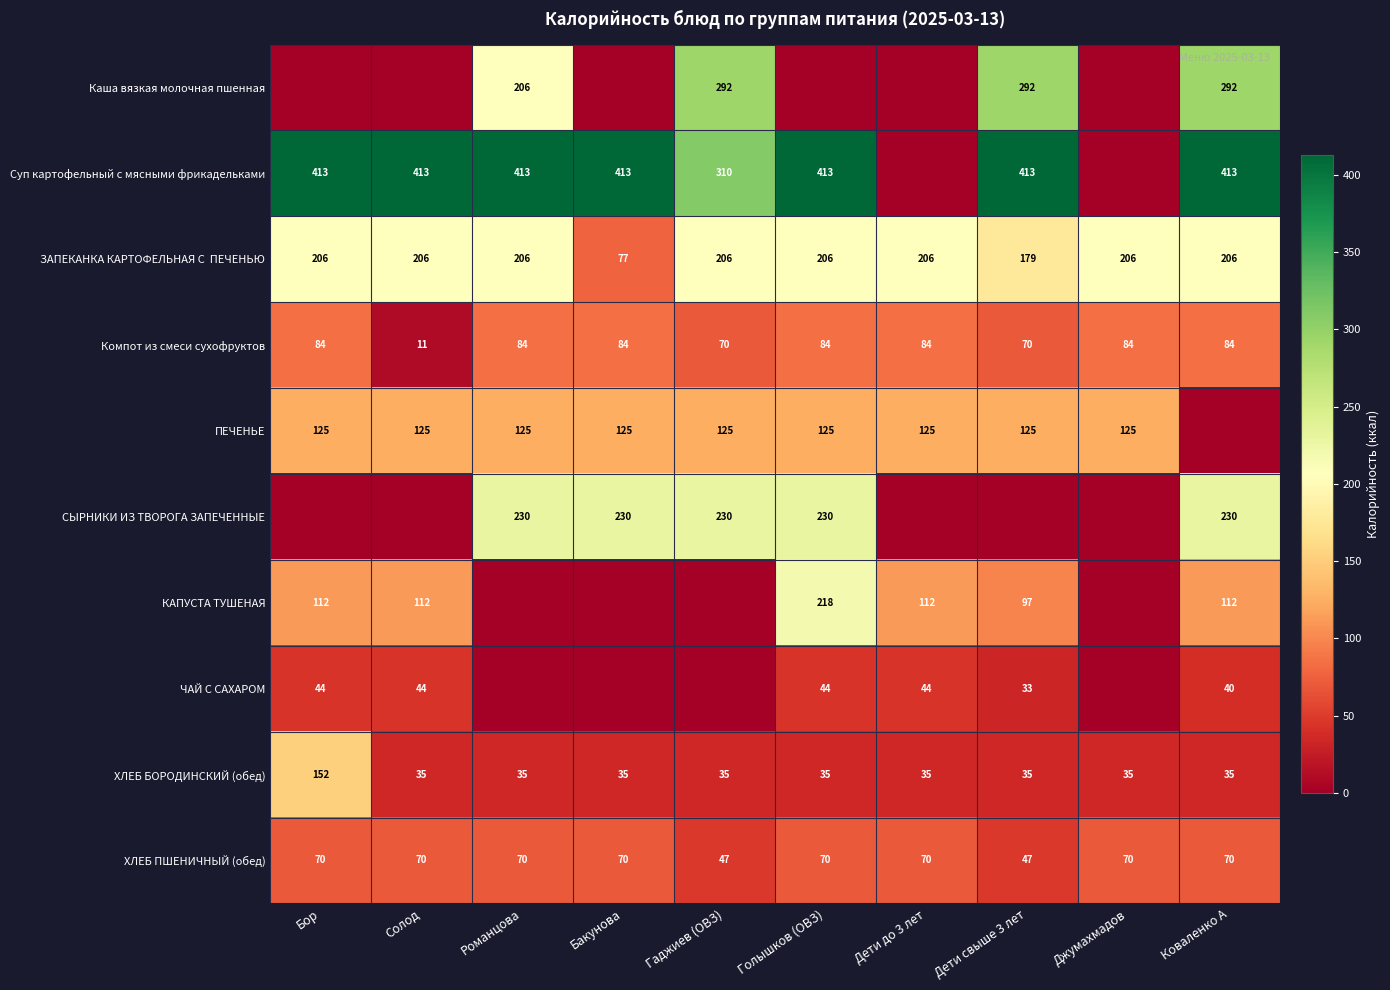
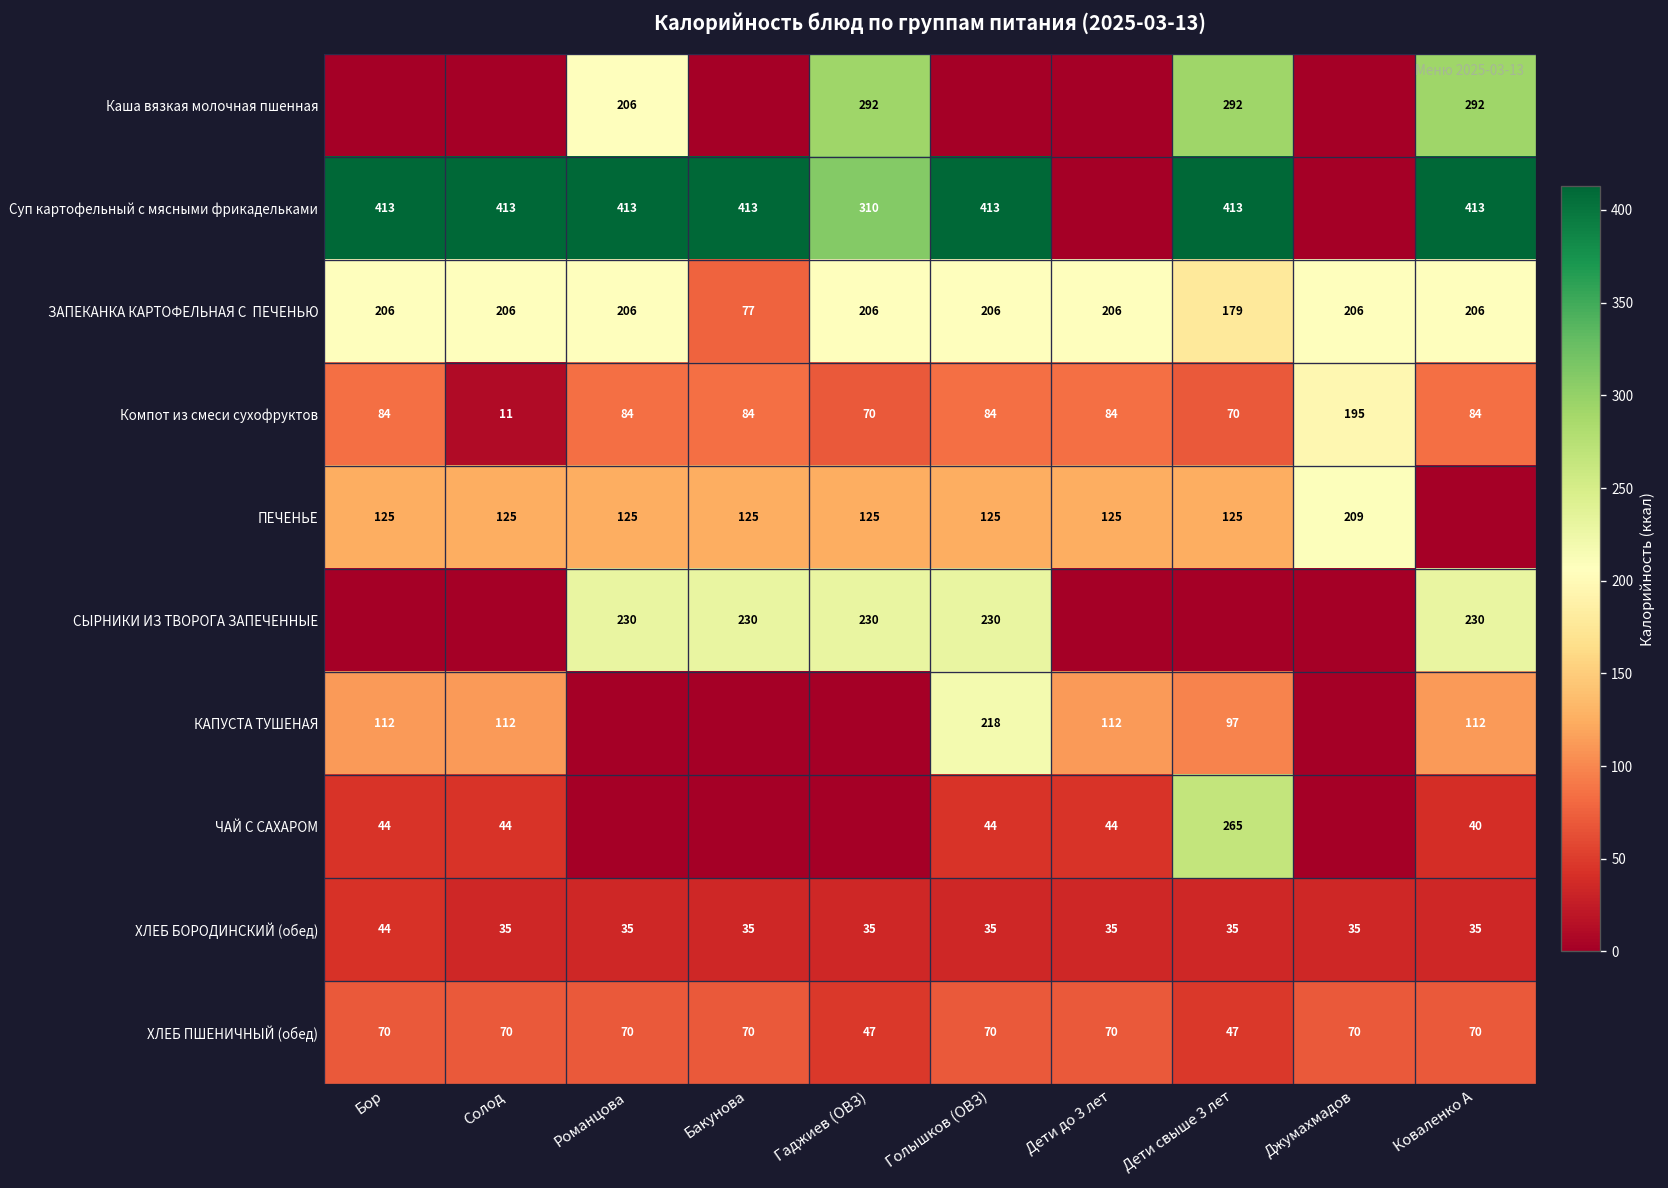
  {
    "Каша вязкая молочная пшенная": {
      "Романцова": 206,
      "Гаджиев (ОВЗ)": 292,
      "Дети свыше 3 лет": 292
    },
    "Суп картофельный с мясными фрикадельками": {
      "Бор": 413,
      "Солод": 413,
      "Романцова": 413,
      "Бакунова": 413,
      "Гаджиев (ОВЗ)": 310,
      "Голышков (ОВЗ)": 413,
      "Дети свыше 3 лет": 413,
      "Коваленко А": 413
    },
    "ЗАПЕКАНКА КАРТОФЕЛЬНАЯ С ПЕЧЕНЬЮ": {
      "Бор": 206,
      "Солод": 206,
      "Романцова": 206,
      "Бакунова": 77,
      "Гаджиев (ОВЗ)": 206,
      "Голышков (ОВЗ)": 206,
      "Дети до 3 лет": 206,
      "Дети свыше 3 лет": 179,
      "Джумахмадов": 206,
      "Коваленко А": 206
    },
    "Компот из смеси сухофруктов": {
      "Бор": 84,
      "Солод": 11,
      "Романцова": 84,
      "Бакунова": 84,
      "Гаджиев (ОВЗ)": 70,
      "Голышков (ОВЗ)": 84,
      "Дети до 3 лет": 84,
      "Дети свыше 3 лет": 70,
-     "Джумахмадов": 84,
+     "Джумахмадов": 195,
      "Коваленко А": 84
    },
    "ПЕЧЕНЬЕ": {
      "Бор": 125,
      "Солод": 125,
      "Романцова": 125,
      "Бакунова": 125,
      "Гаджиев (ОВЗ)": 125,
      "Голышков (ОВЗ)": 125,
      "Дети до 3 лет": 125,
      "Дети свыше 3 лет": 125,
-     "Джумахмадов": 125
+     "Джумахмадов": 209
    },
    "СЫРНИКИ ИЗ ТВОРОГА ЗАПЕЧЕННЫЕ": {
      "Романцова": 230,
      "Бакунова": 230,
      "Гаджиев (ОВЗ)": 230,
      "Голышков (ОВЗ)": 230,
      "Коваленко А": 230
    },
    "КАПУСТА ТУШЕНАЯ": {
      "Бор": 112,
      "Солод": 112,
      "Голышков (ОВЗ)": 218,
      "Дети до 3 лет": 112,
      "Дети свыше 3 лет": 97,
      "Коваленко А": 112
    },
    "ЧАЙ С САХАРОМ": {
      "Бор": 44,
      "Солод": 44,
      "Голышков (ОВЗ)": 44,
      "Дети до 3 лет": 44,
-     "Дети свыше 3 лет": 33,
+     "Дети свыше 3 лет": 265,
      "Коваленко А": 40
    },
    "ХЛЕБ БОРОДИНСКИЙ (обед)": {
-     "Бор": 152,
+     "Бор": 44,
      "Солод": 35,
      "Романцова": 35,
      "Бакунова": 35,
      "Гаджиев (ОВЗ)": 35,
      "Голышков (ОВЗ)": 35,
      "Дети до 3 лет": 35,
      "Дети свыше 3 лет": 35,
      "Джумахмадов": 35,
      "Коваленко А": 35
    },
    "ХЛЕБ ПШЕНИЧНЫЙ (обед)": {
      "Бор": 70,
      "Солод": 70,
      "Романцова": 70,
      "Бакунова": 70,
      "Гаджиев (ОВЗ)": 47,
      "Голышков (ОВЗ)": 70,
      "Дети до 3 лет": 70,
      "Дети свыше 3 лет": 47,
      "Джумахмадов": 70,
      "Коваленко А": 70
    }
  }
